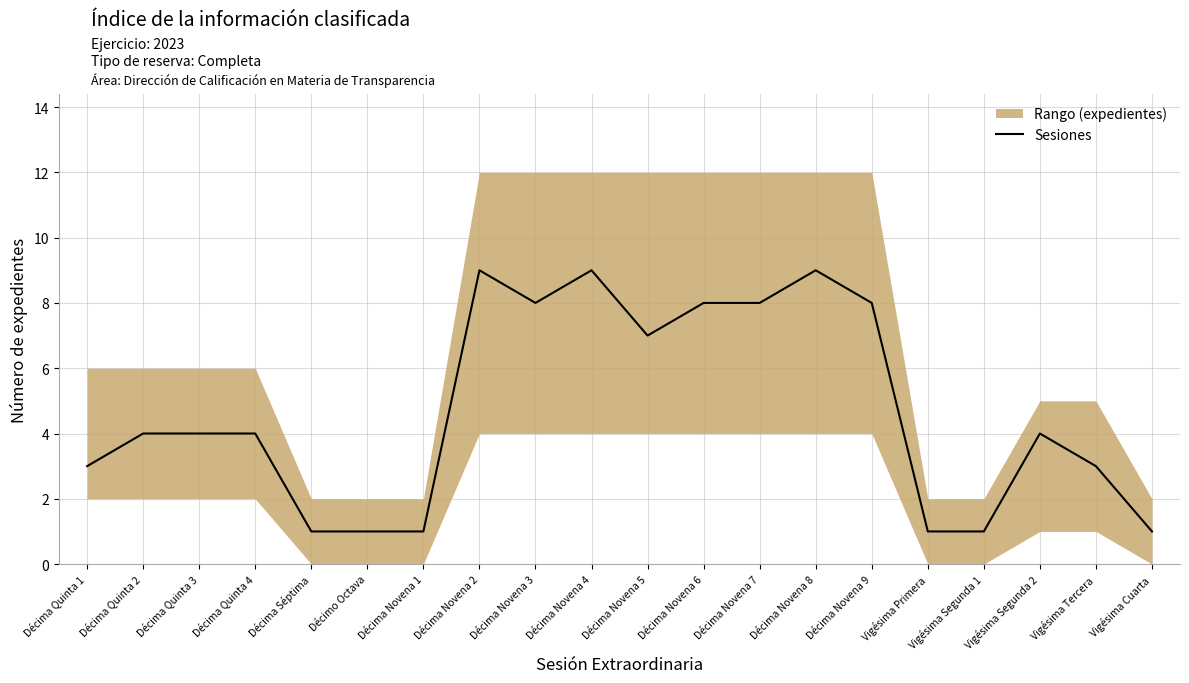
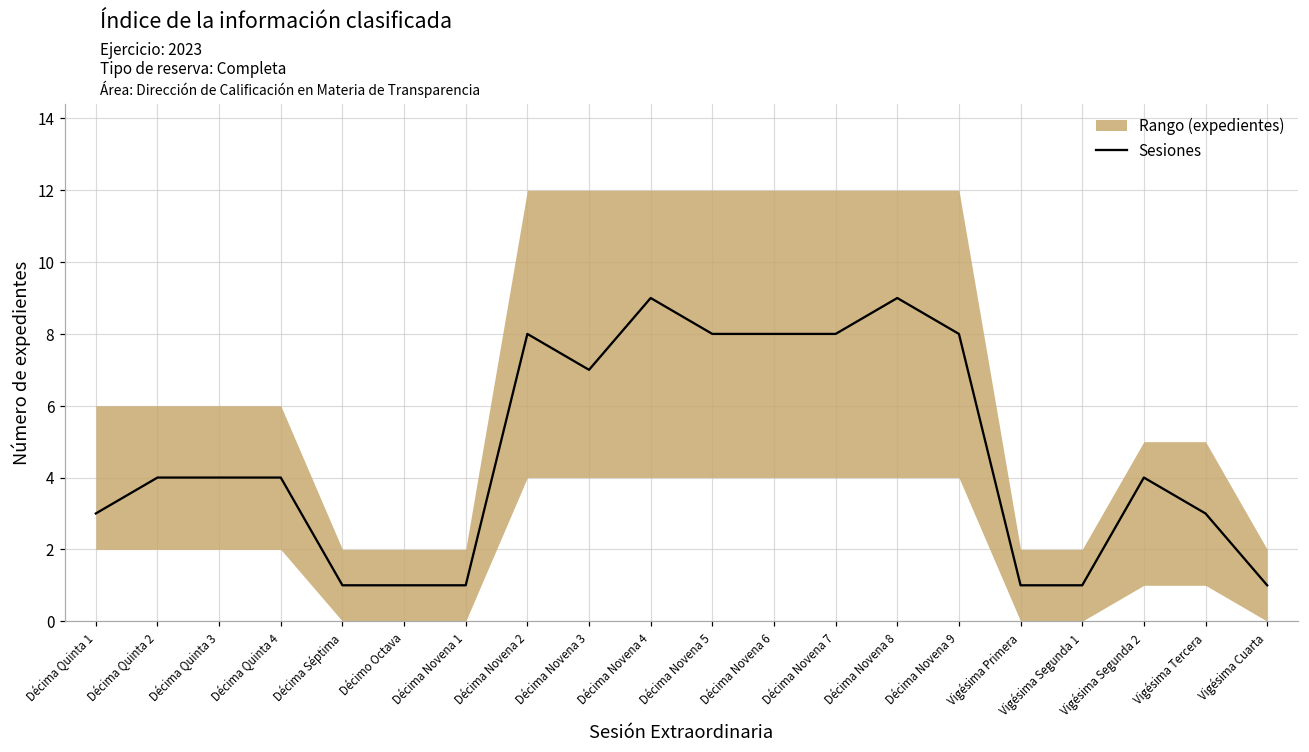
  {
    "Sesiones": {
      "Décima Quinta 1": 3,
      "Décima Quinta 2": 4,
      "Décima Quinta 3": 4,
      "Décima Quinta 4": 4,
      "Décima Séptima": 1,
      "Décimo Octava": 1,
      "Décima Novena 1": 1,
-     "Décima Novena 2": 9,
-     "Décima Novena 3": 8,
+     "Décima Novena 2": 8,
+     "Décima Novena 3": 7,
      "Décima Novena 4": 9,
-     "Décima Novena 5": 7,
+     "Décima Novena 5": 8,
      "Décima Novena 6": 8,
      "Décima Novena 7": 8,
      "Décima Novena 8": 9,
      "Décima Novena 9": 8,
      "Vigésima Primera": 1,
      "Vigésima Segunda 1": 1,
      "Vigésima Segunda 2": 4,
      "Vigésima Tercera": 3,
      "Vigésima Cuarta": 1
    }
  }
